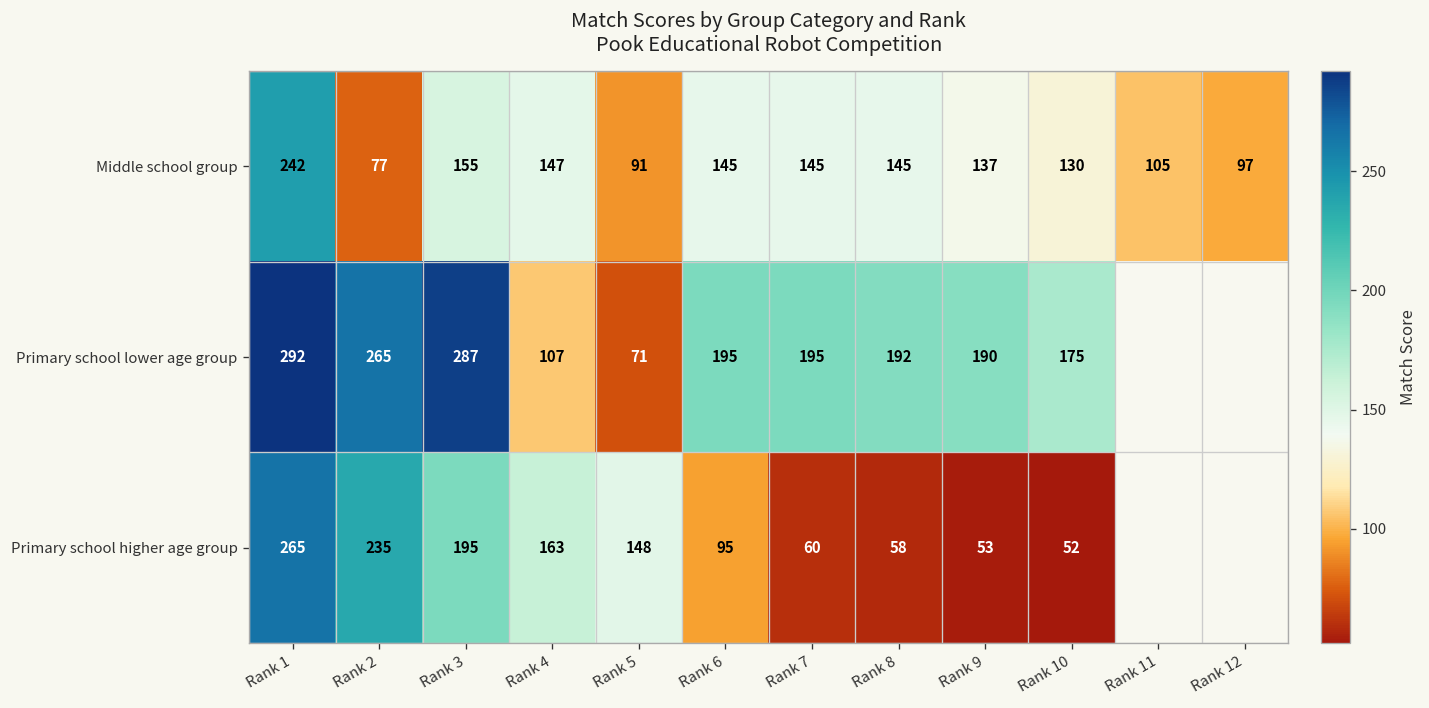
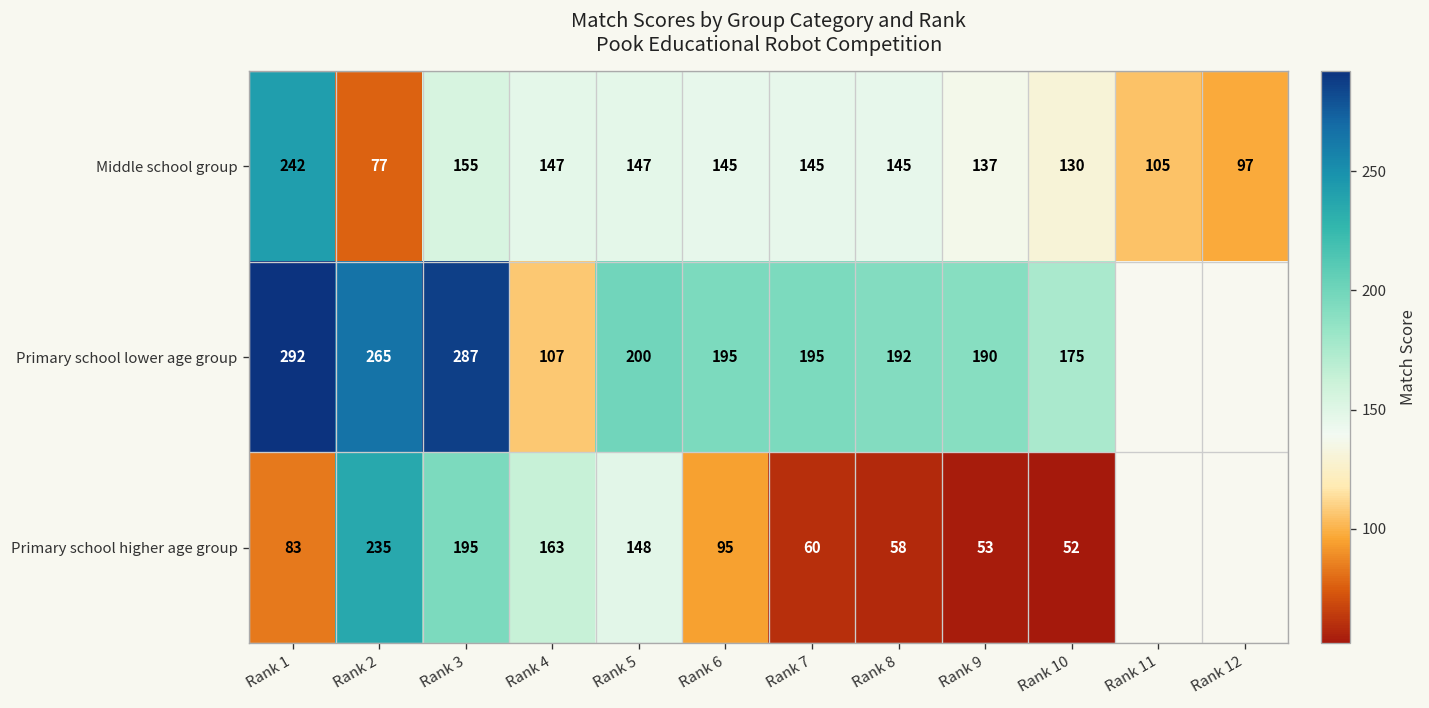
  {
    "Middle school group": {
      "Rank 1": 242,
      "Rank 2": 77,
      "Rank 3": 155,
      "Rank 4": 147,
-     "Rank 5": 91,
+     "Rank 5": 147,
      "Rank 6": 145,
      "Rank 7": 145,
      "Rank 8": 145,
      "Rank 9": 137,
      "Rank 10": 130,
      "Rank 11": 105,
      "Rank 12": 97
    },
    "Primary school lower age group": {
      "Rank 1": 292,
      "Rank 2": 265,
      "Rank 3": 287,
      "Rank 4": 107,
-     "Rank 5": 71,
+     "Rank 5": 200,
      "Rank 6": 195,
      "Rank 7": 195,
      "Rank 8": 192,
      "Rank 9": 190,
      "Rank 10": 175
    },
    "Primary school higher age group": {
-     "Rank 1": 265,
+     "Rank 1": 83,
      "Rank 2": 235,
      "Rank 3": 195,
      "Rank 4": 163,
      "Rank 5": 148,
      "Rank 6": 95,
      "Rank 7": 60,
      "Rank 8": 58,
      "Rank 9": 53,
      "Rank 10": 52
    }
  }
